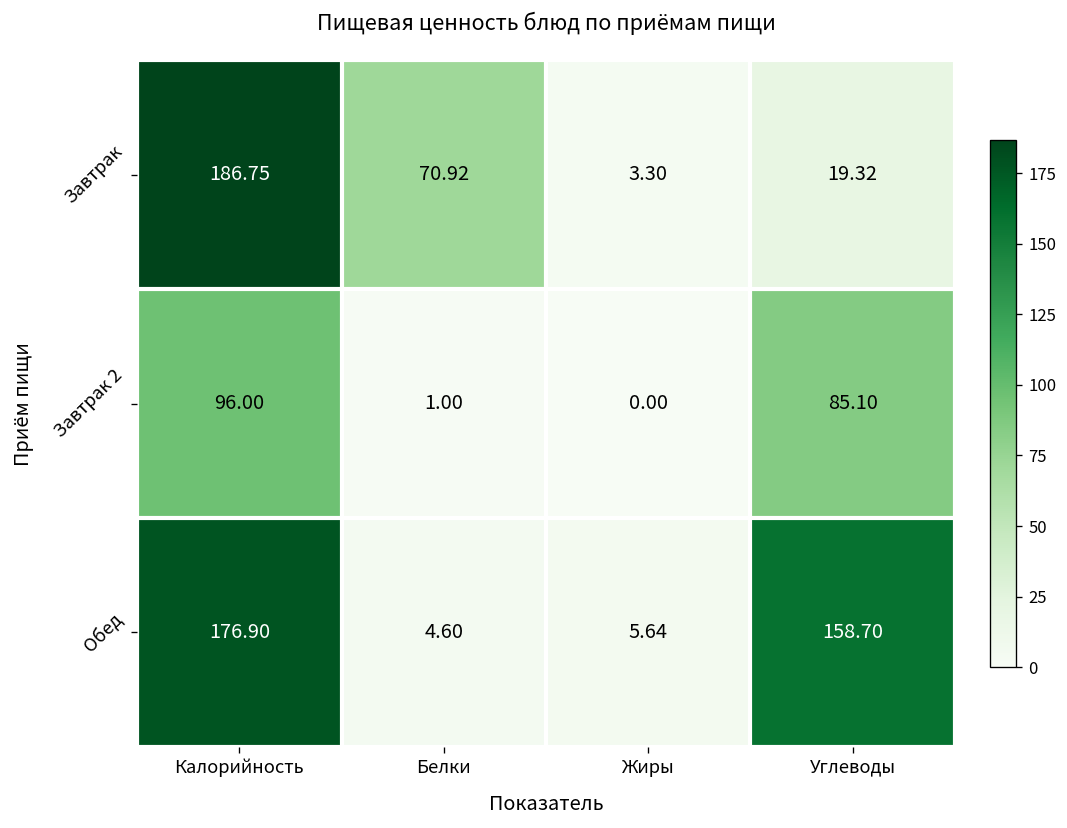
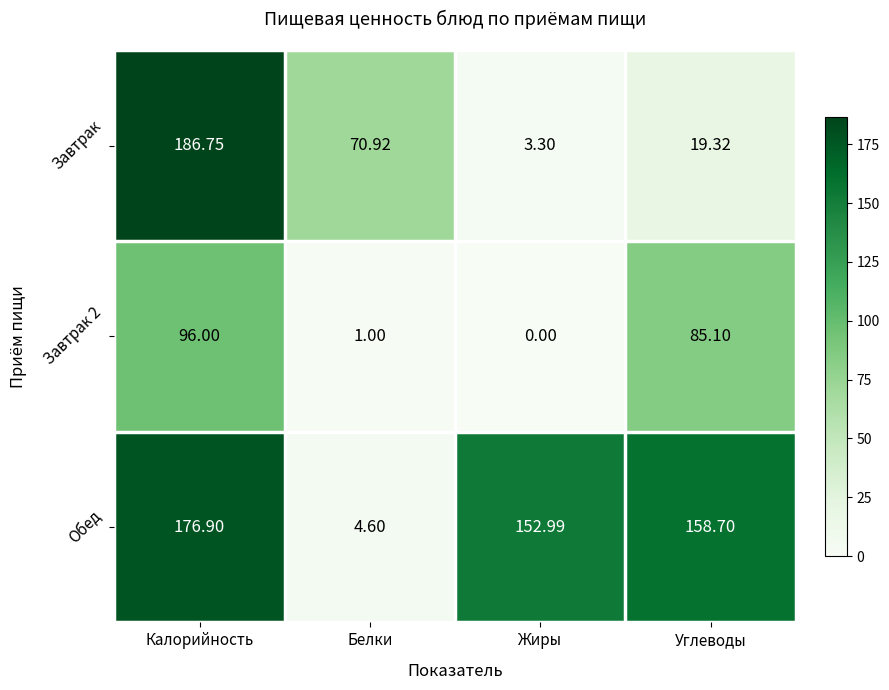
  {
    "Завтрак": {
      "Калорийность": 186.75,
      "Белки": 70.92,
      "Жиры": 3.30,
      "Углеводы": 19.32
    },
    "Завтрак 2": {
      "Калорийность": 96.00,
      "Белки": 1.00,
      "Жиры": 0.00,
      "Углеводы": 85.10
    },
    "Обед": {
      "Калорийность": 176.90,
      "Белки": 4.60,
-     "Жиры": 5.64,
+     "Жиры": 152.99,
      "Углеводы": 158.70
    }
  }
